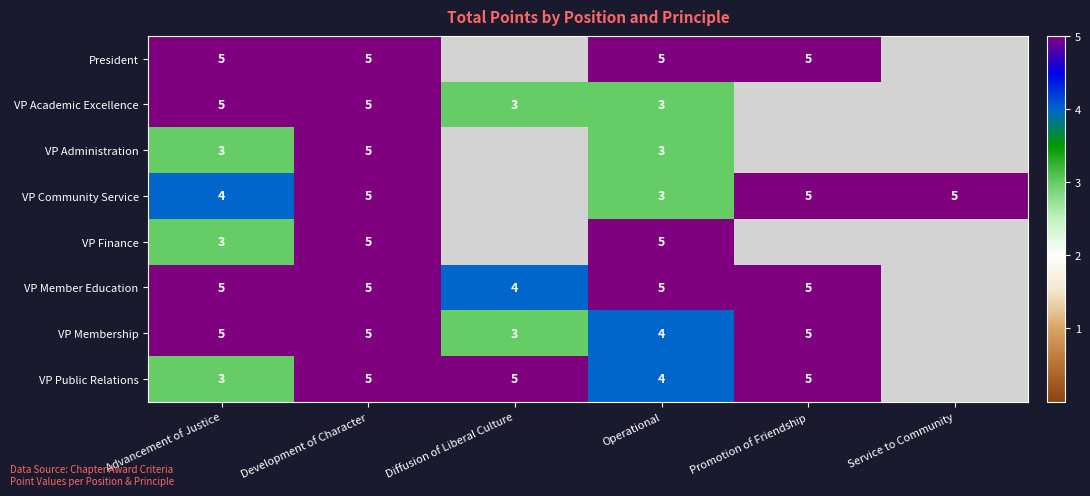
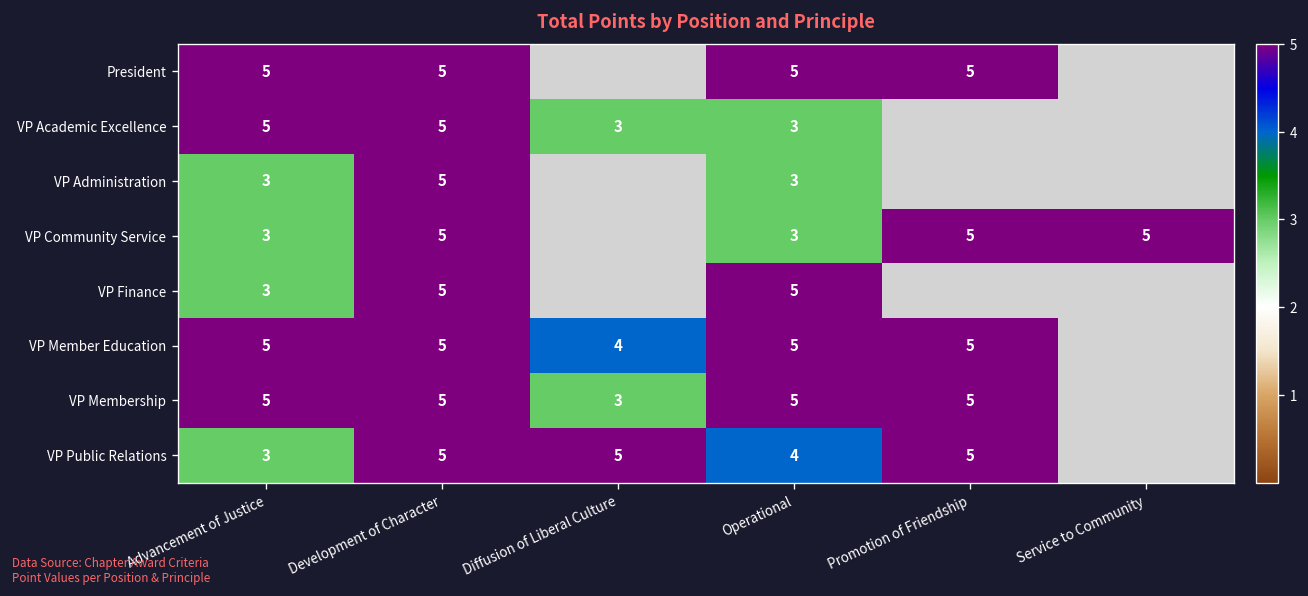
  {
    "President": {
      "Advancement of Justice": 5,
      "Development of Character": 5,
      "Operational": 5,
      "Promotion of Friendship": 5
    },
    "VP Academic Excellence": {
      "Advancement of Justice": 5,
      "Development of Character": 5,
      "Diffusion of Liberal Culture": 3,
      "Operational": 3
    },
    "VP Administration": {
      "Advancement of Justice": 3,
      "Development of Character": 5,
      "Operational": 3
    },
    "VP Community Service": {
-     "Advancement of Justice": 4,
+     "Advancement of Justice": 3,
      "Development of Character": 5,
      "Operational": 3,
      "Promotion of Friendship": 5,
      "Service to Community": 5
    },
    "VP Finance": {
      "Advancement of Justice": 3,
      "Development of Character": 5,
      "Operational": 5
    },
    "VP Member Education": {
      "Advancement of Justice": 5,
      "Development of Character": 5,
      "Diffusion of Liberal Culture": 4,
      "Operational": 5,
      "Promotion of Friendship": 5
    },
    "VP Membership": {
      "Advancement of Justice": 5,
      "Development of Character": 5,
      "Diffusion of Liberal Culture": 3,
-     "Operational": 4,
+     "Operational": 5,
      "Promotion of Friendship": 5
    },
    "VP Public Relations": {
      "Advancement of Justice": 3,
      "Development of Character": 5,
      "Diffusion of Liberal Culture": 5,
      "Operational": 4,
      "Promotion of Friendship": 5
    }
  }
